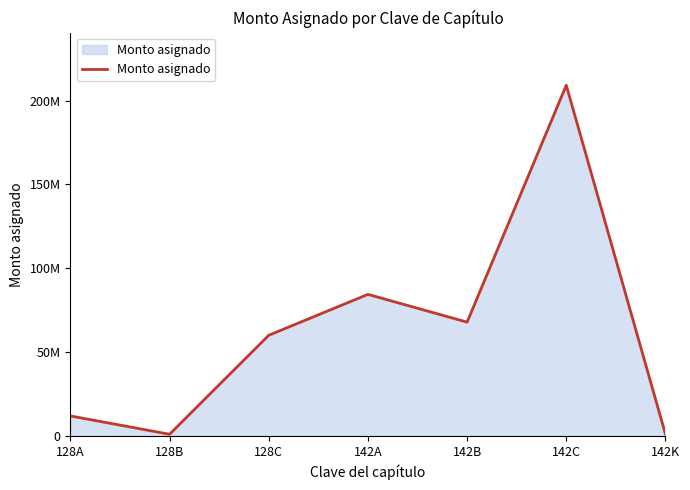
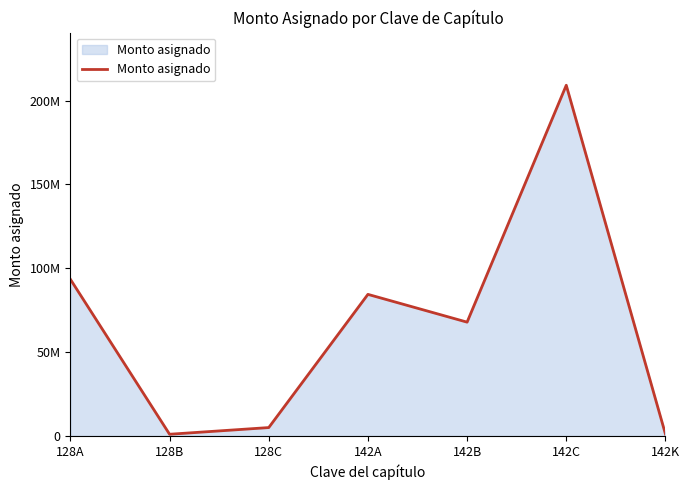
  {
-   "128A": 12000000,
+   "128A": 93000000,
    "128B": 1000000,
-   "128C": 60000000,
+   "128C": 5000000,
    "142A": 84000000,
    "142B": 68000000,
    "142C": 209000000,
    "142K": 1000000
  }
